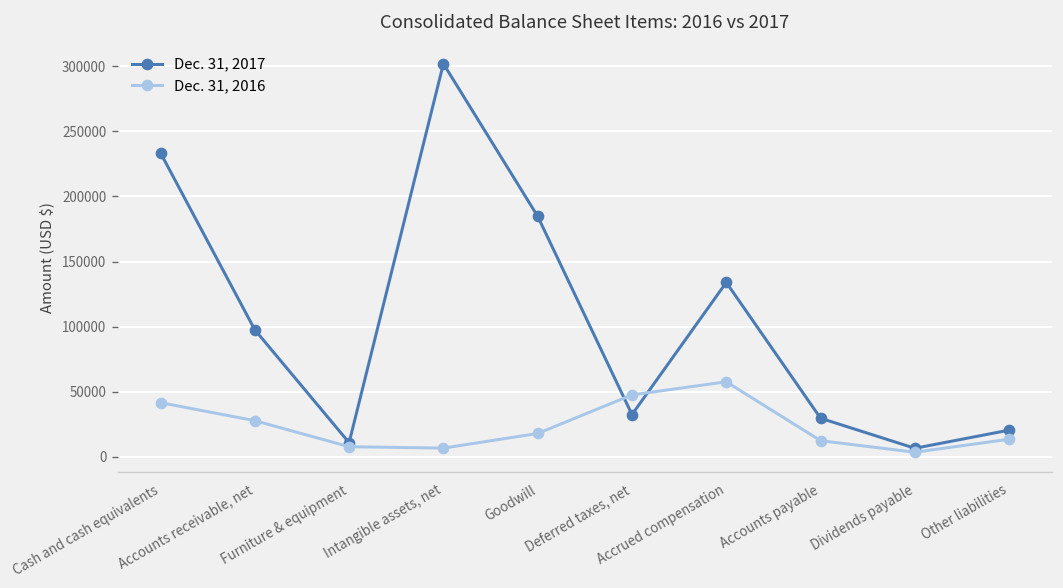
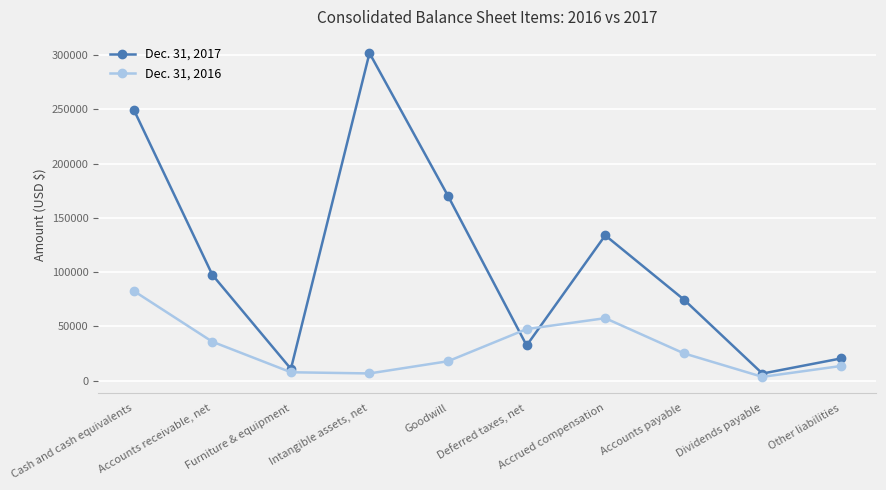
  {
    "Dec. 31, 2017": {
-     "Cash and cash equivalents": 233000,
+     "Cash and cash equivalents": 250000,
      "Accounts receivable, net": 98000,
      "Furniture & equipment": 11000,
      "Intangible assets, net": 302000,
-     "Goodwill": 185000,
+     "Goodwill": 170000,
      "Deferred taxes, net": 32000,
      "Accrued compensation": 134000,
-     "Accounts payable": 30000,
+     "Accounts payable": 75000,
      "Dividends payable": 7000,
      "Other liabilities": 20000
    },
    "Dec. 31, 2016": {
-     "Cash and cash equivalents": 42000,
-     "Accounts receivable, net": 28000,
+     "Cash and cash equivalents": 83000,
+     "Accounts receivable, net": 36000,
      "Furniture & equipment": 8000,
      "Intangible assets, net": 7000,
      "Goodwill": 18000,
      "Deferred taxes, net": 48000,
      "Accrued compensation": 58000,
-     "Accounts payable": 12000,
+     "Accounts payable": 25000,
      "Dividends payable": 3000,
      "Other liabilities": 14000
    }
  }
